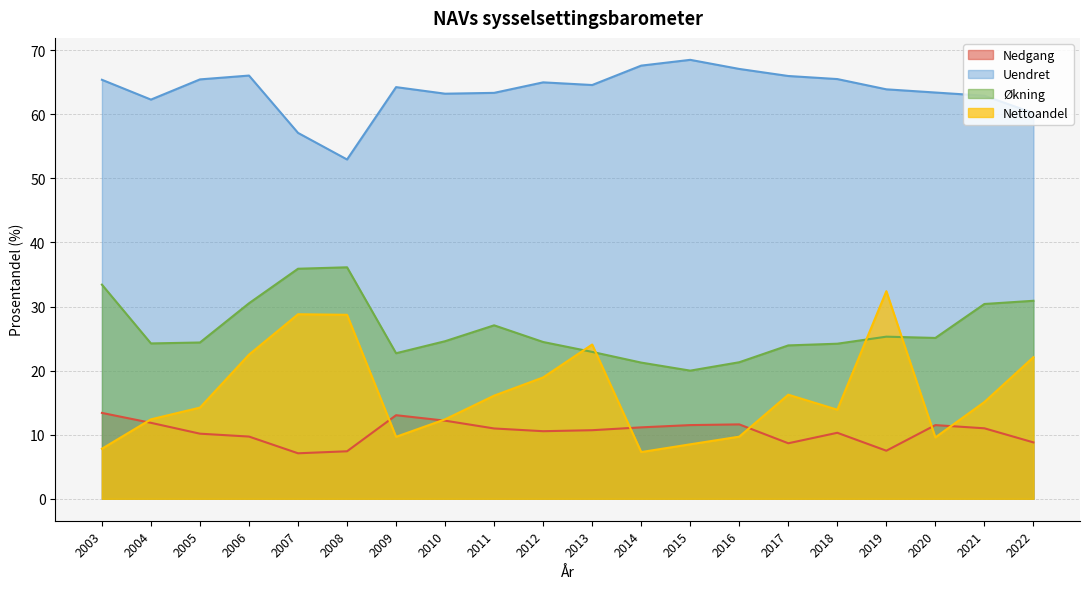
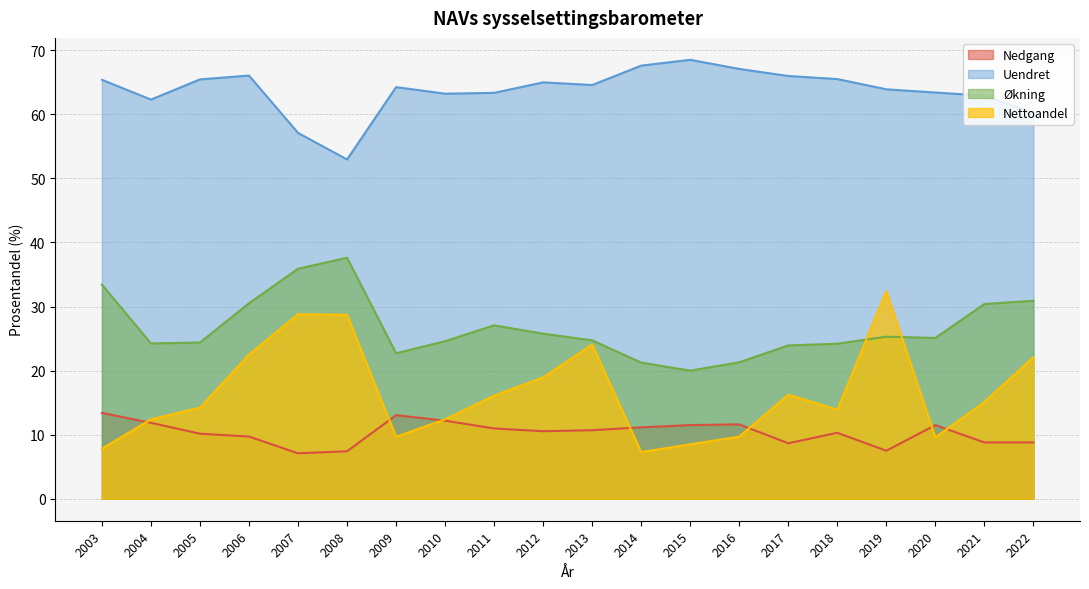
  {
    "Nedgang": {
      "2003": 13,
      "2004": 12,
      "2005": 10,
      "2006": 10,
      "2007": 7,
      "2008": 7,
      "2009": 13,
      "2011": 11,
      "2012": 11,
      "2013": 11,
      "2014": 11,
      "2015": 11,
      "2016": 12,
      "2017": 9,
      "2018": 10,
      "2019": 8,
      "2020": 12,
-     "2021": 11,
+     "2021": 9,
      "2022": 9
    },
    "Uendret": {
      "2003": 65,
      "2004": 62,
      "2005": 65,
      "2006": 66,
      "2007": 57,
      "2008": 53,
      "2009": 64,
      "2010": 63,
      "2011": 63,
      "2012": 65,
      "2013": 65,
      "2014": 68,
      "2015": 69,
      "2016": 67,
      "2017": 66,
      "2018": 66,
      "2019": 64,
      "2020": 63
    },
    "Økning": {
      "2003": 33,
      "2004": 24,
      "2005": 24,
      "2006": 31,
      "2007": 36,
-     "2008": 36,
+     "2008": 38,
      "2009": 23,
      "2010": 25,
      "2011": 27,
-     "2012": 24,
-     "2013": 23,
+     "2012": 26,
+     "2013": 25,
      "2014": 21,
      "2015": 20,
      "2016": 21,
      "2017": 24,
      "2018": 24,
      "2019": 25,
      "2020": 25,
      "2021": 30,
      "2022": 31
    },
    "Nettoandel": {
      "2003": 8,
      "2004": 12,
      "2005": 14,
      "2006": 22,
      "2007": 29,
      "2008": 29,
      "2009": 10,
      "2011": 16,
      "2012": 19,
      "2013": 24,
      "2014": 7,
      "2015": 8,
      "2016": 10,
      "2017": 16,
      "2018": 14,
      "2019": 32,
      "2020": 10,
      "2021": 15,
      "2022": 22
    }
  }
